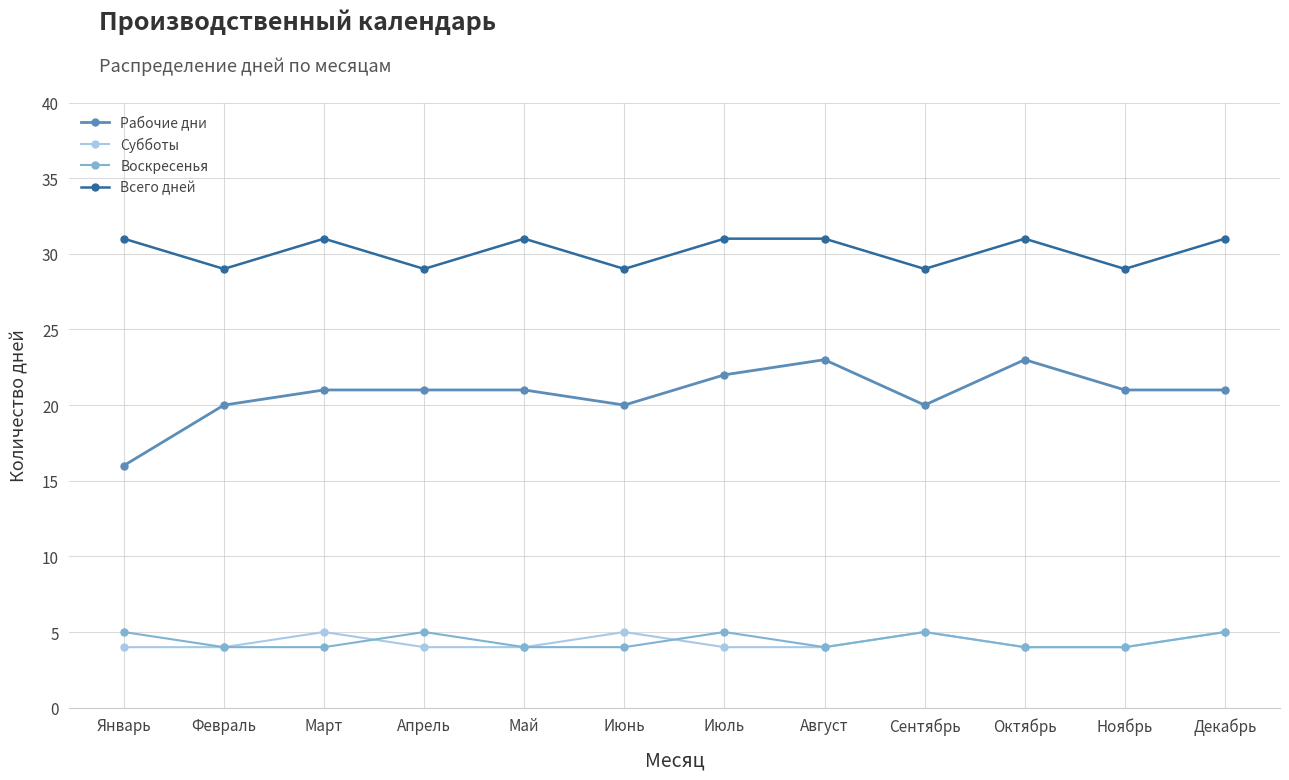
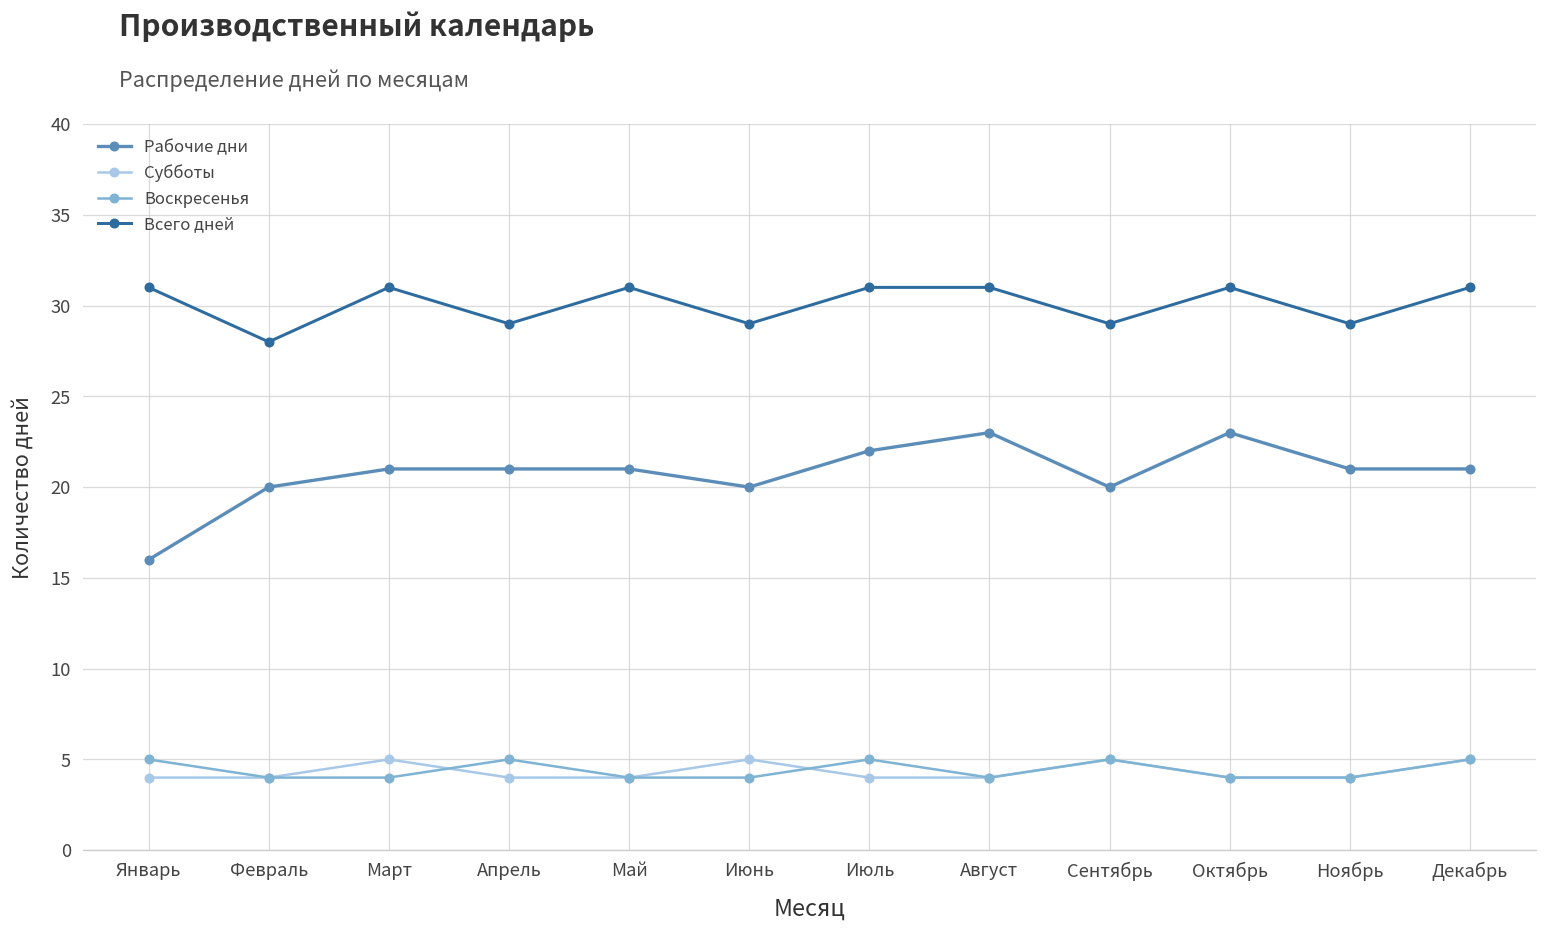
  {
    "Всего дней": {
      "Январь": 31,
-     "Февраль": 29,
+     "Февраль": 28,
      "Март": 31,
      "Апрель": 29,
      "Май": 31,
      "Июнь": 29,
      "Июль": 31,
      "Август": 31,
      "Сентябрь": 29,
      "Октябрь": 31,
      "Ноябрь": 29,
      "Декабрь": 31
    }
  }
